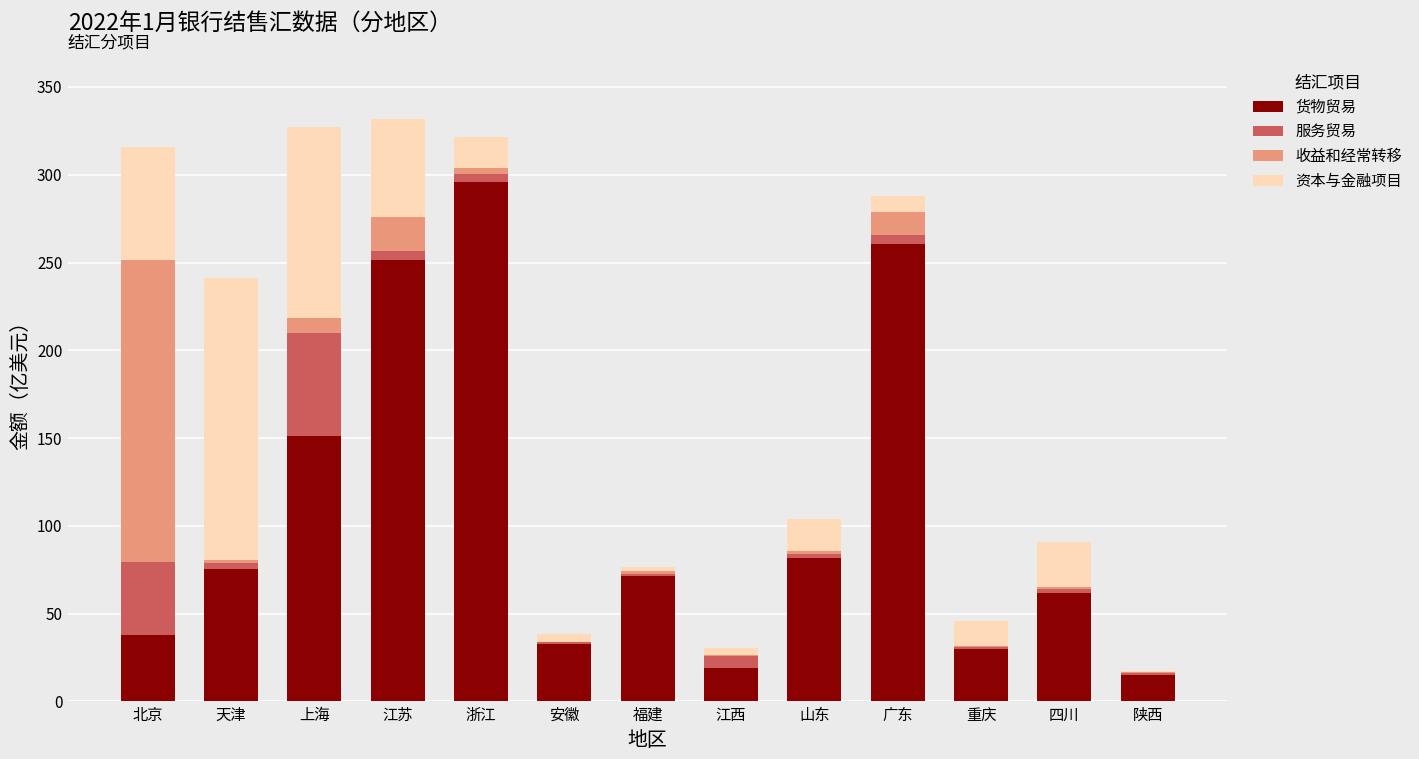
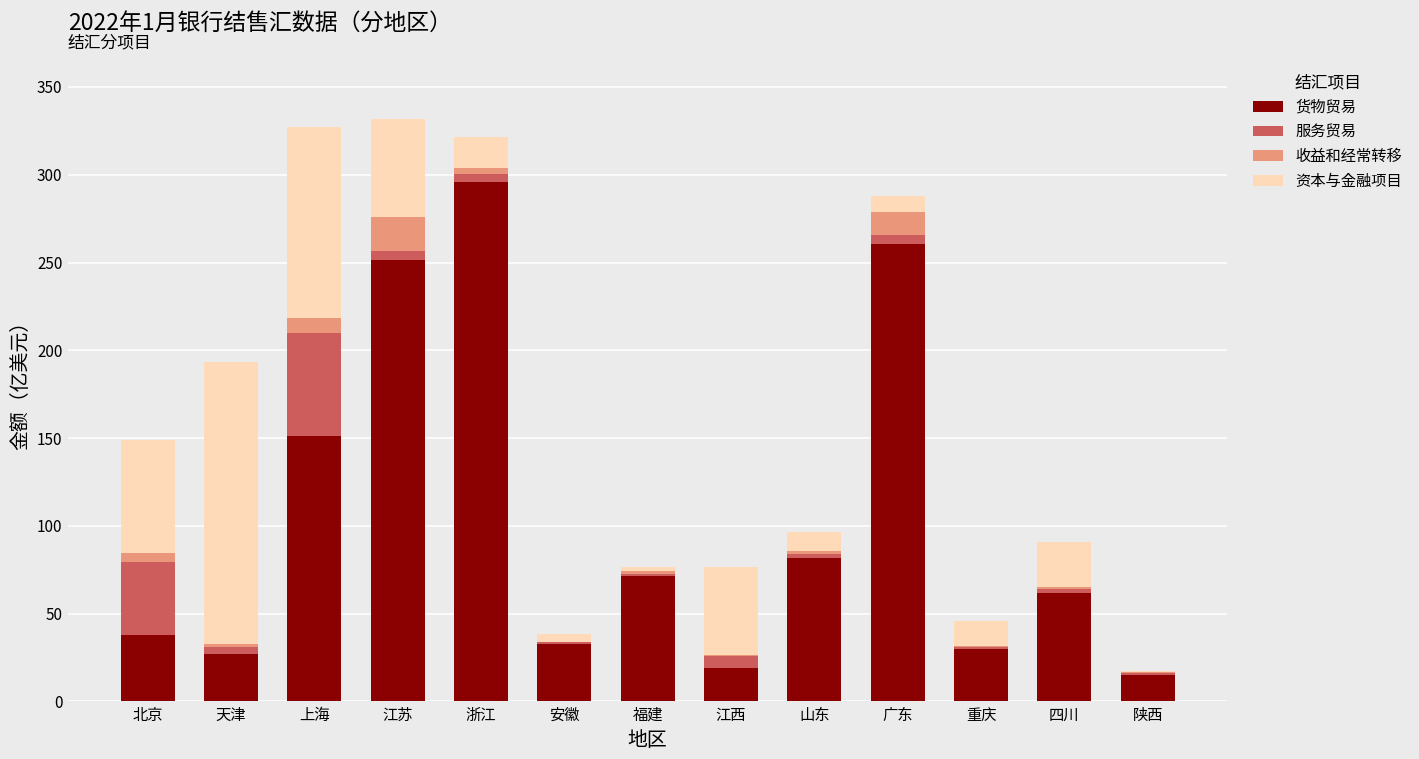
  {
    "货物贸易": {
      "北京": 38,
-     "天津": 75,
+     "天津": 27,
      "上海": 151,
      "江苏": 251,
      "浙江": 296,
      "安徽": 33,
      "福建": 71,
      "江西": 19,
      "山东": 82,
      "广东": 260,
      "重庆": 30,
      "四川": 62,
      "陕西": 15
    },
    "服务贸易": {
      "北京": 42,
      "天津": 4,
      "上海": 59,
      "江苏": 5,
      "浙江": 5,
      "江西": 7,
      "山东": 3,
      "广东": 5,
      "四川": 3
    },
    "收益和经常转移": {
-     "北京": 172,
+     "北京": 5,
      "上海": 8,
      "江苏": 19,
      "浙江": 3,
      "福建": 2,
      "山东": 2,
      "广东": 13
    },
    "资本与金融项目": {
      "北京": 64,
      "天津": 161,
      "上海": 109,
      "江苏": 56,
      "浙江": 18,
      "安徽": 4,
      "福建": 2,
-     "江西": 4,
-     "山东": 18,
+     "江西": 50,
+     "山东": 11,
      "广东": 9,
      "重庆": 14,
      "四川": 26
    }
  }
